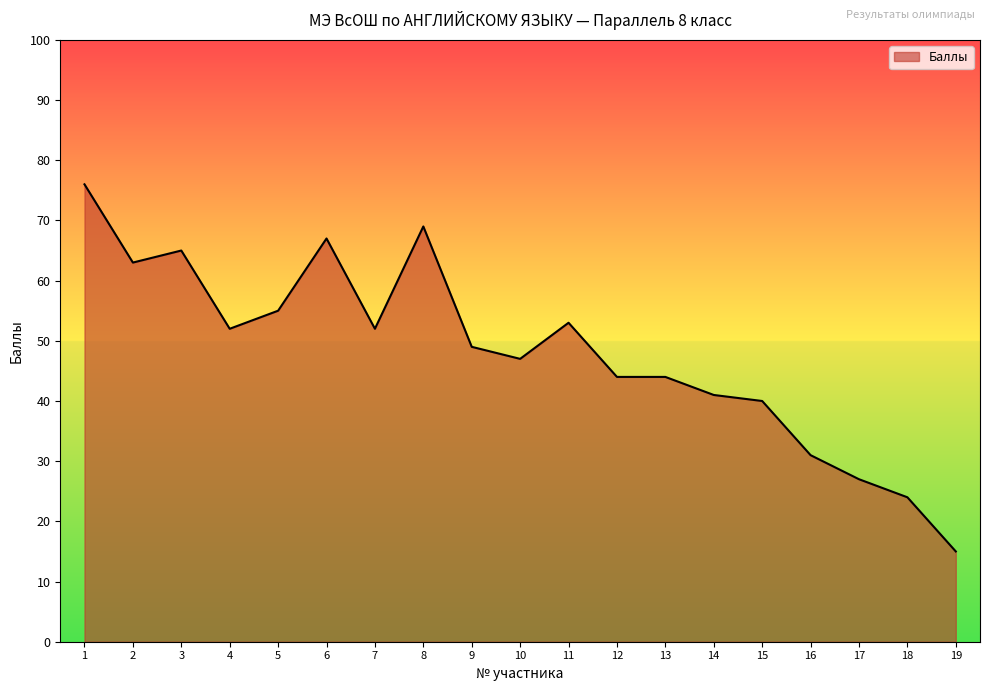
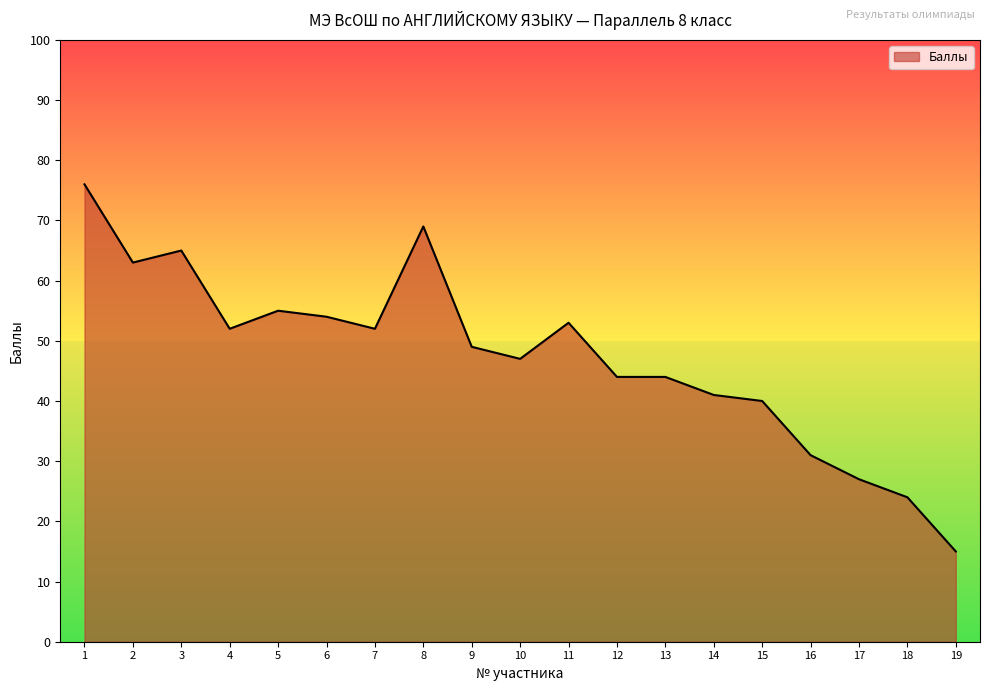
  {
    "1": 76,
    "2": 63,
    "3": 65,
    "4": 52,
    "5": 55,
-   "6": 67,
+   "6": 54,
    "7": 52,
    "8": 69,
    "9": 49,
    "10": 47,
    "11": 53,
    "12": 44,
    "13": 44,
    "14": 41,
    "15": 40,
    "16": 31,
    "17": 27,
    "18": 24,
    "19": 15
  }
